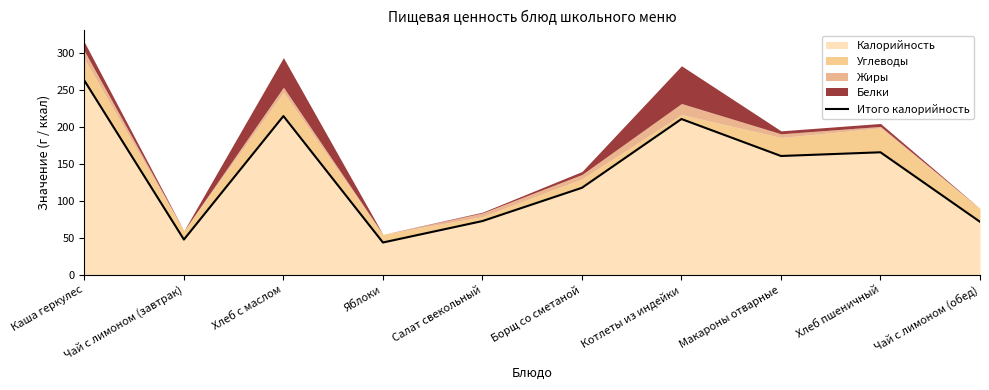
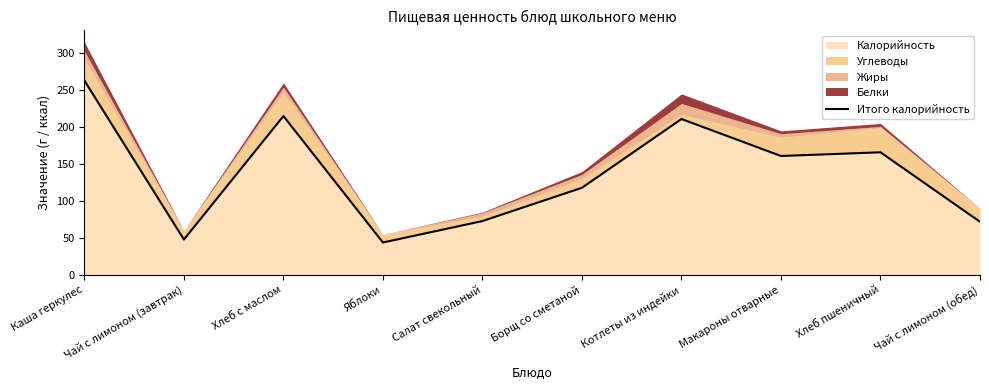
  {
    "Белки": {
      "Каша геркулес": 10,
-     "Хлеб с маслом": 40,
+     "Хлеб с маслом": 10,
      "Борщ со сметаной": 0,
-     "Котлеты из индейки": 50,
+     "Котлеты из индейки": 10,
      "Макароны отварные": 0,
      "Хлеб пшеничный": 0
    }
  }
